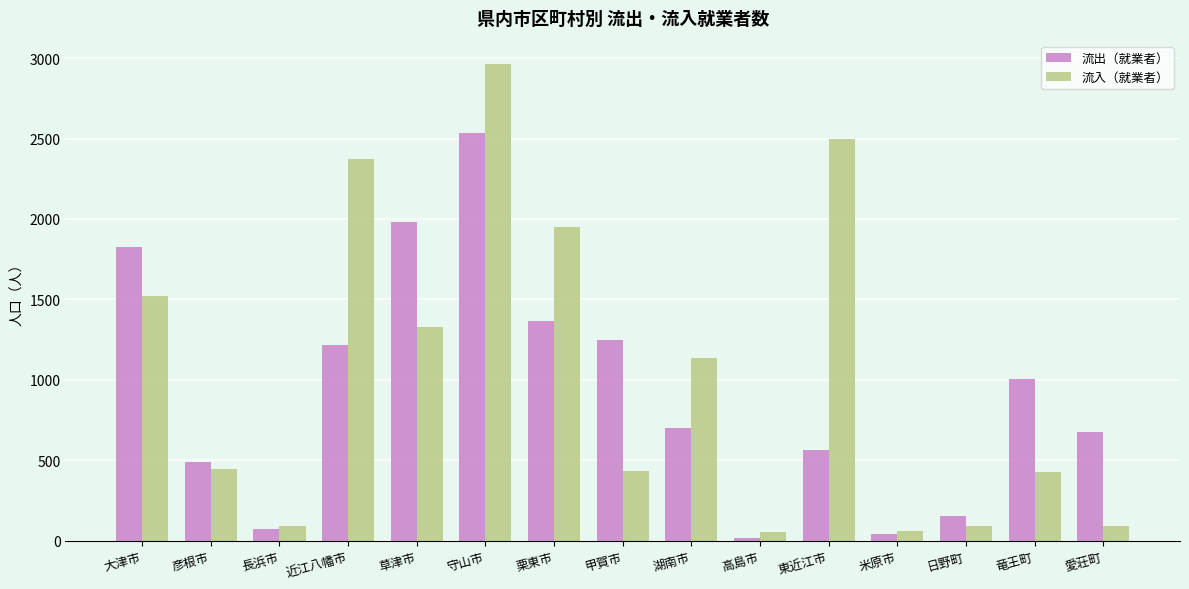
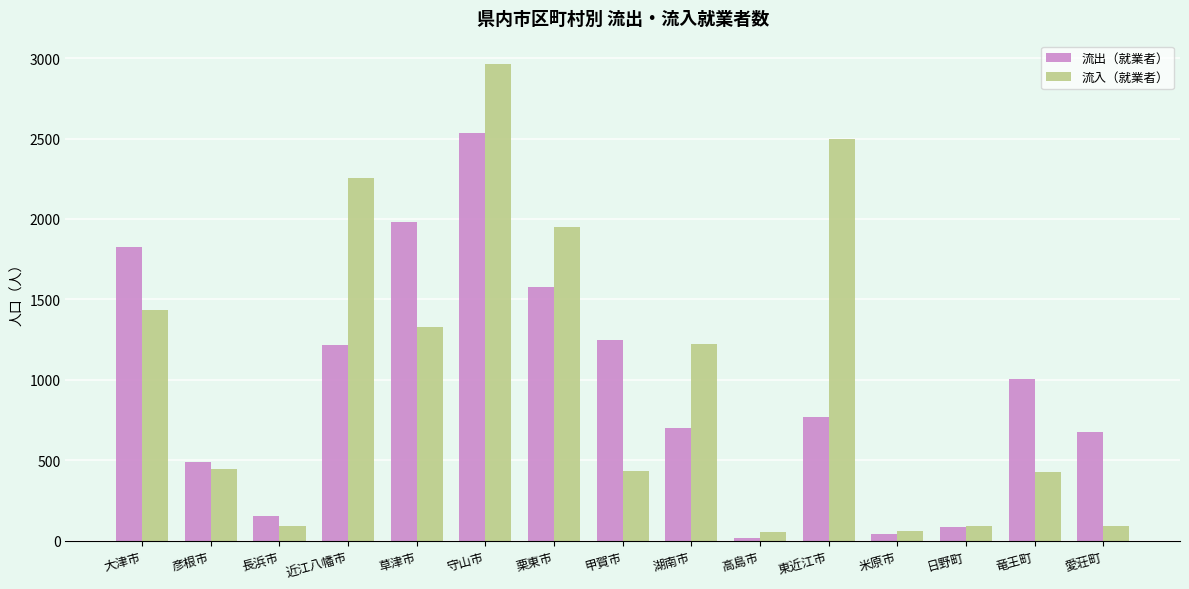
  {
    "流出（就業者）": {
      "大津市": 1830,
      "彦根市": 490,
-     "長浜市": 70,
+     "長浜市": 150,
      "近江八幡市": 1220,
      "草津市": 1980,
      "守山市": 2540,
-     "栗東市": 1370,
+     "栗東市": 1580,
      "甲賀市": 1250,
      "湖南市": 700,
-     "東近江市": 560,
+     "東近江市": 770,
      "米原市": 40,
-     "日野町": 150,
+     "日野町": 80,
      "竜王町": 1000,
      "愛荘町": 670
    },
    "流入（就業者）": {
-     "大津市": 1520,
+     "大津市": 1440,
      "彦根市": 450,
      "長浜市": 90,
-     "近江八幡市": 2370,
+     "近江八幡市": 2250,
      "草津市": 1330,
      "守山市": 2960,
      "栗東市": 1950,
      "甲賀市": 430,
-     "湖南市": 1130,
+     "湖南市": 1220,
      "高島市": 60,
      "東近江市": 2500,
      "米原市": 60,
      "日野町": 90,
      "竜王町": 430,
      "愛荘町": 90
    }
  }
